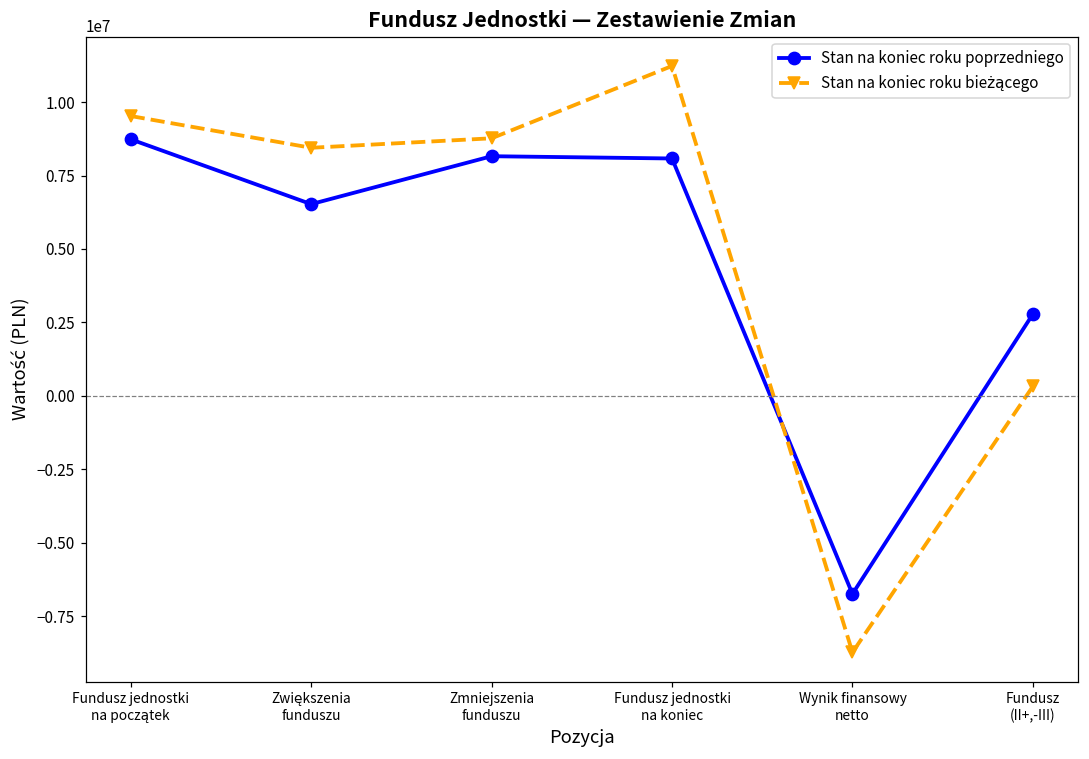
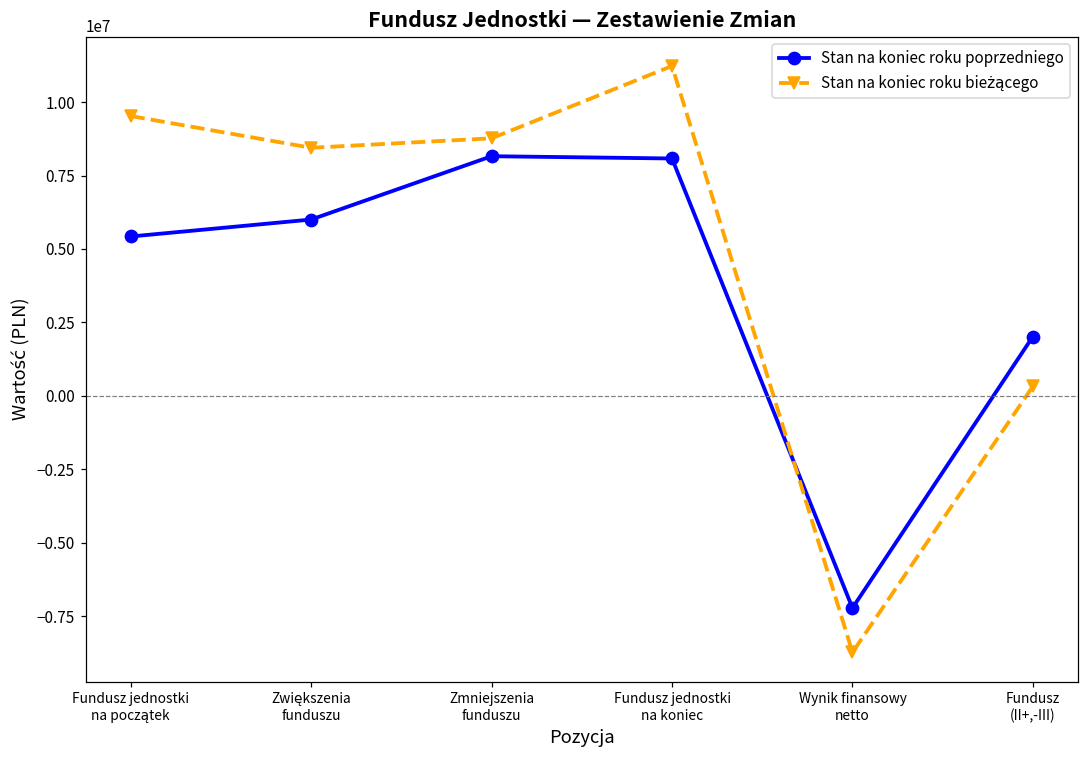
  {
    "Stan na koniec roku poprzedniego": {
-     "Fundusz jednostki na początek": 8700000,
-     "Zwiększenia funduszu": 6500000,
+     "Fundusz jednostki na początek": 5400000,
+     "Zwiększenia funduszu": 6000000,
      "Zmniejszenia funduszu": 8200000,
      "Fundusz jednostki na koniec": 8100000,
-     "Wynik finansowy netto": -6700000,
-     "Fundusz (II+,-III)": 2800000
+     "Wynik finansowy netto": -7200000,
+     "Fundusz (II+,-III)": 2000000
    },
    "Stan na koniec roku bieżącego": {
      "Fundusz jednostki na początek": 9500000,
      "Zwiększenia funduszu": 8400000,
      "Zmniejszenia funduszu": 8800000,
      "Fundusz jednostki na koniec": 11200000,
      "Wynik finansowy netto": -8700000,
      "Fundusz (II+,-III)": 300000
    }
  }
